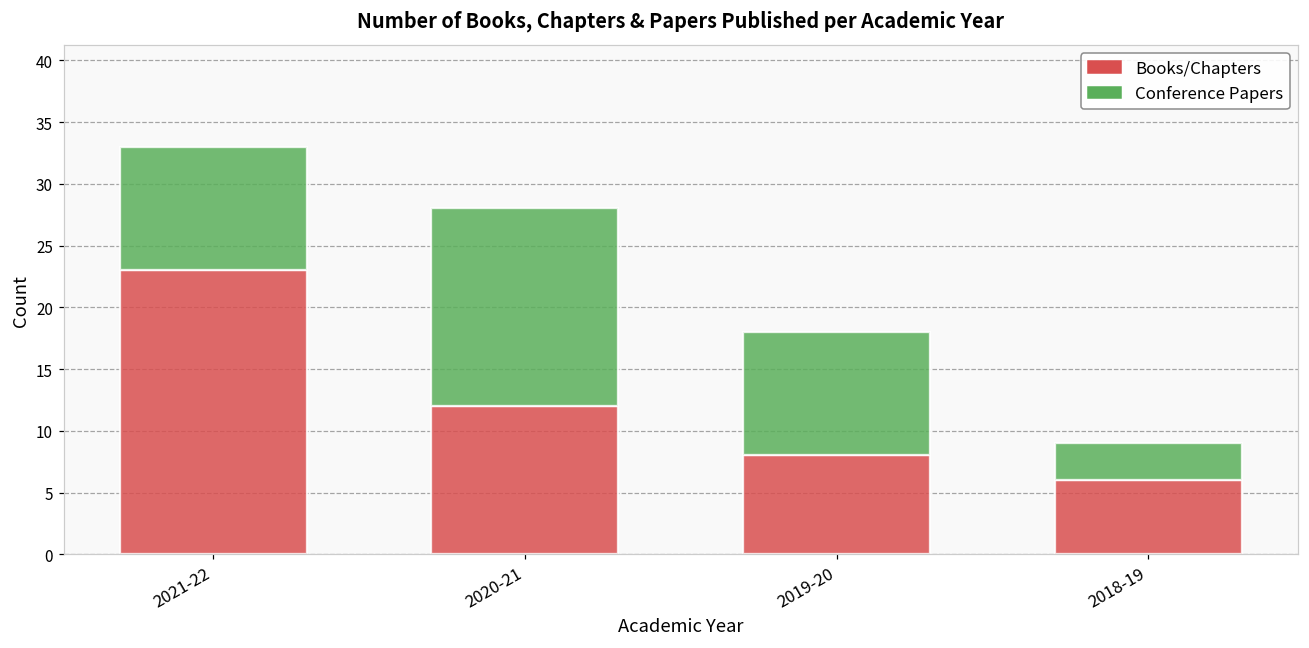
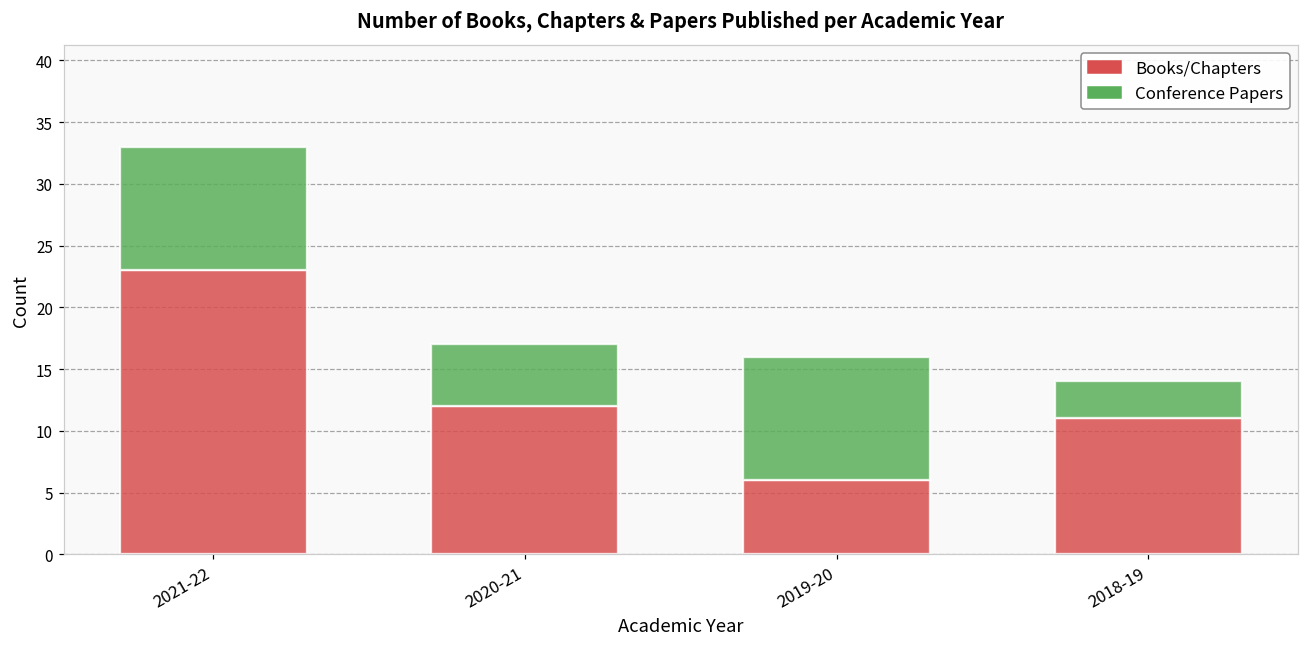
  {
    "Books/Chapters": {
      "2021-22": 23,
      "2020-21": 12,
-     "2019-20": 8,
-     "2018-19": 6
+     "2019-20": 6,
+     "2018-19": 11
    },
    "Conference Papers": {
      "2021-22": 10,
-     "2020-21": 16,
+     "2020-21": 5,
      "2019-20": 10,
      "2018-19": 3
    }
  }
